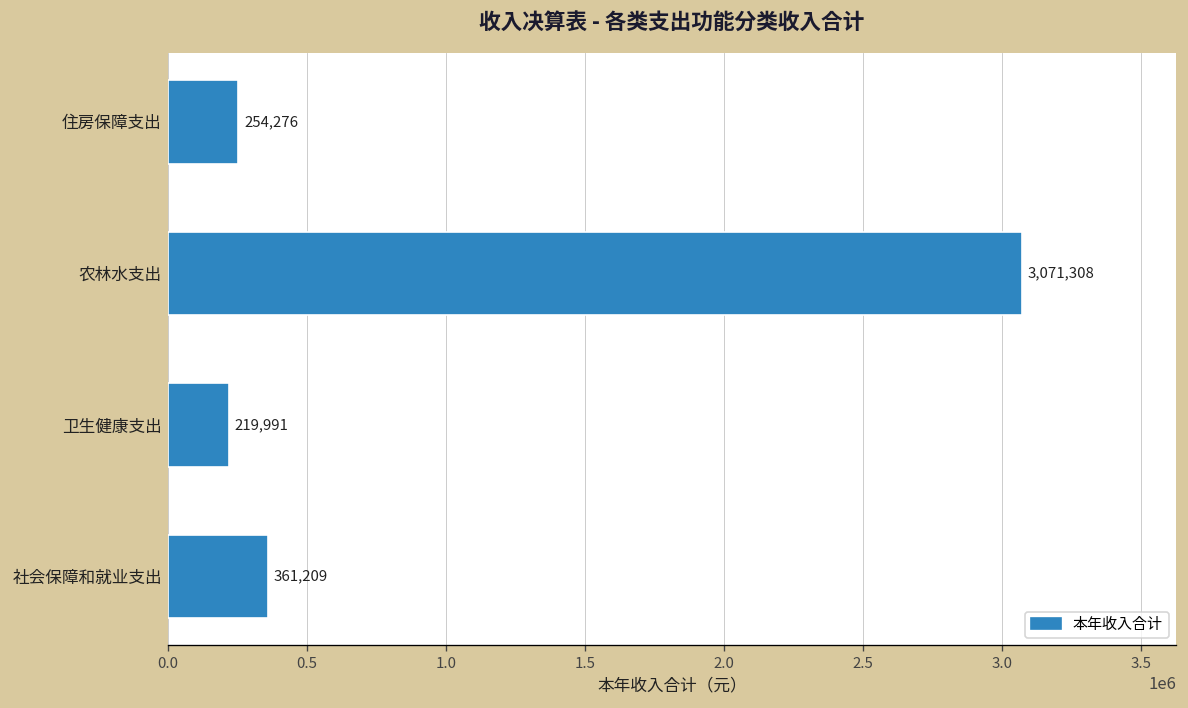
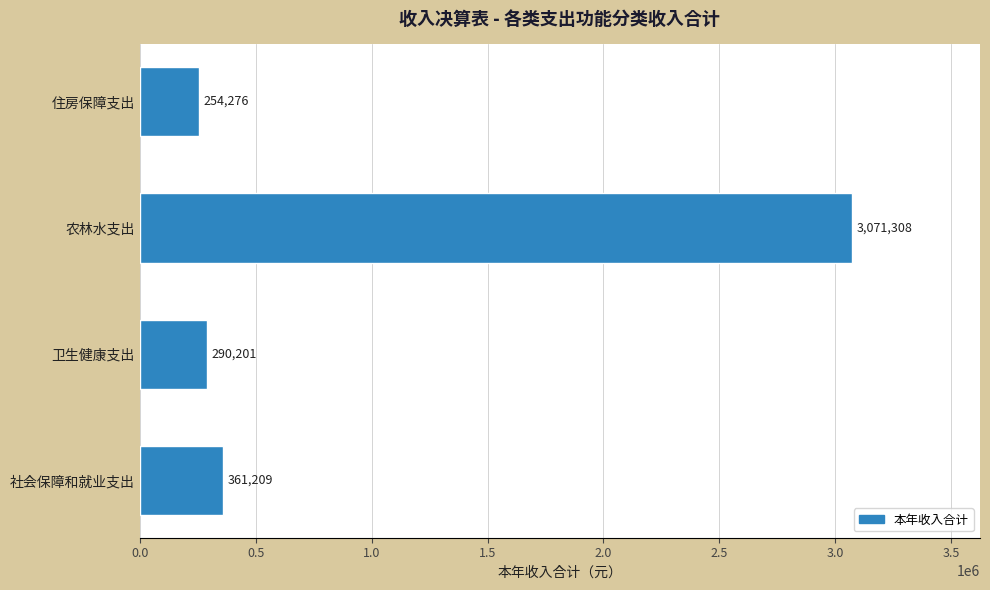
  {
    "住房保障支出": "254,276",
    "农林水支出": "3,071,308",
-   "卫生健康支出": "219,991",
+   "卫生健康支出": "290,201",
    "社会保障和就业支出": "361,209"
  }
